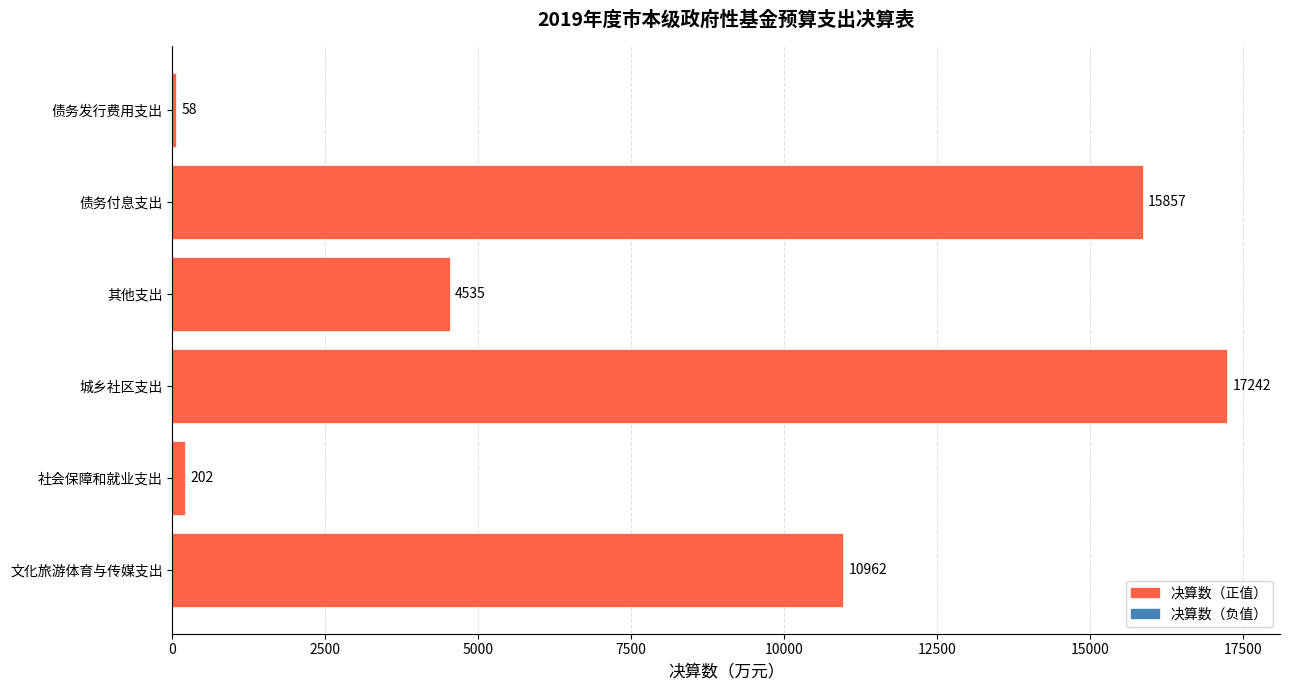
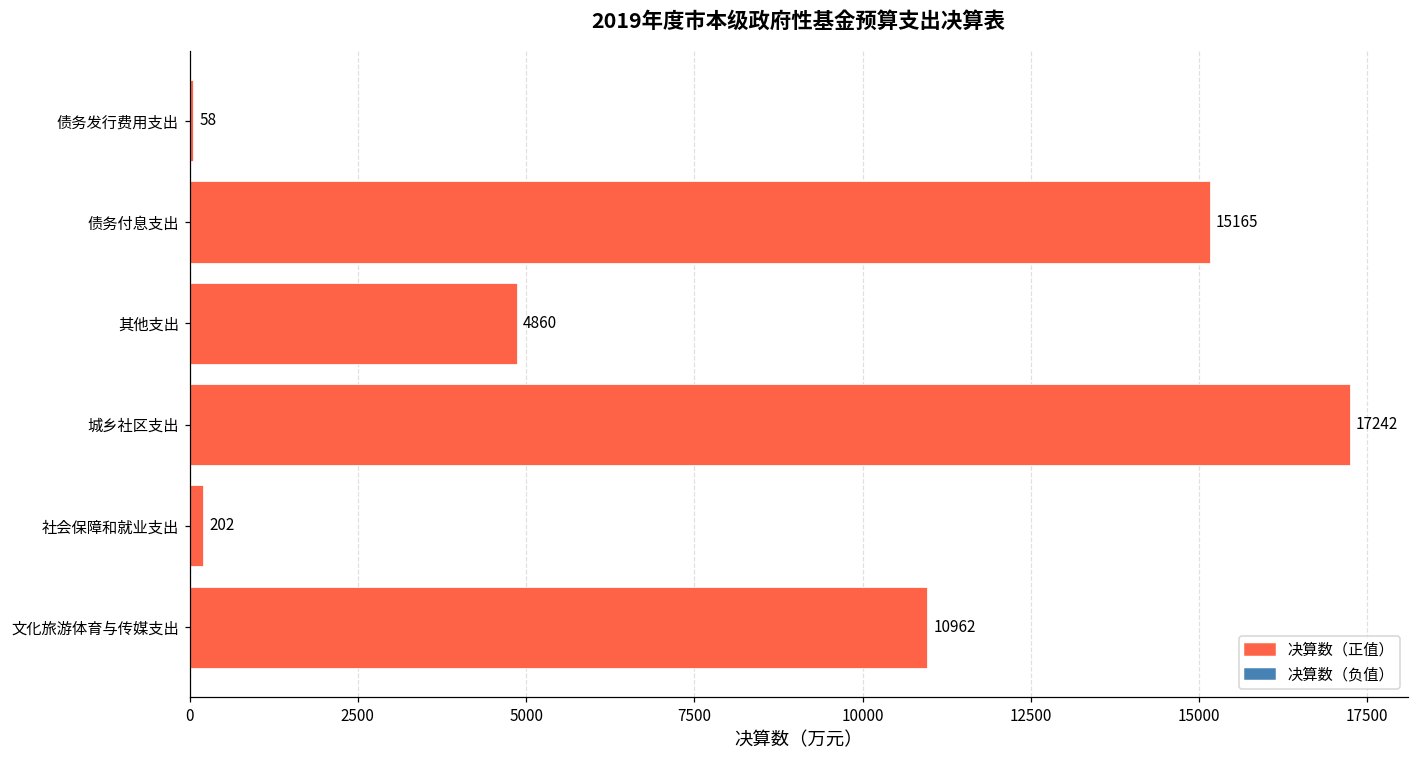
  {
    "债务发行费用支出": 58,
-   "债务付息支出": 15857,
-   "其他支出": 4535,
+   "债务付息支出": 15165,
+   "其他支出": 4860,
    "城乡社区支出": 17242,
    "社会保障和就业支出": 202,
    "文化旅游体育与传媒支出": 10962
  }
